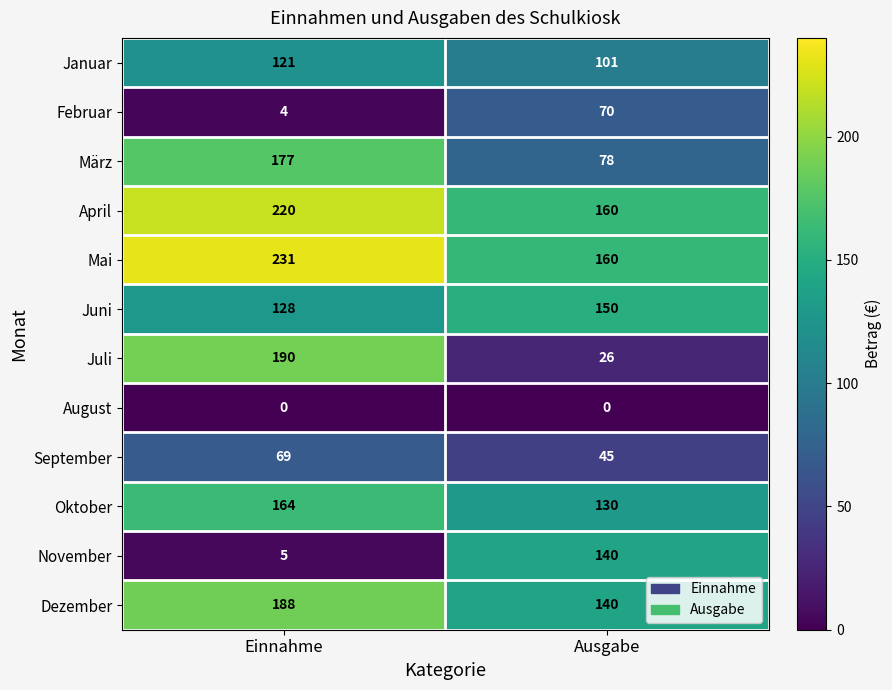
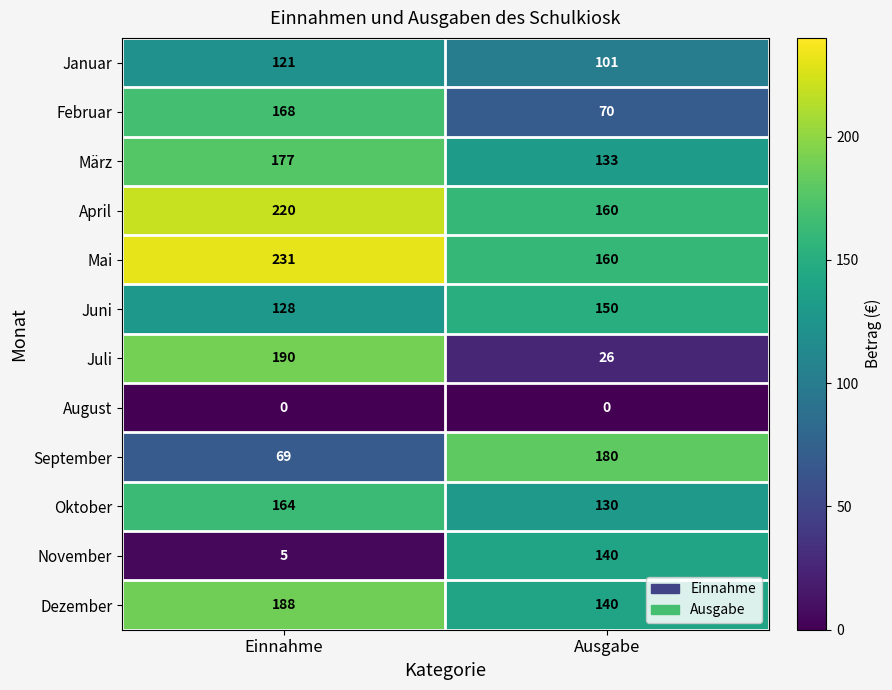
  {
    "Januar": {
      "Einnahme": 121,
      "Ausgabe": 101
    },
    "Februar": {
-     "Einnahme": 4,
+     "Einnahme": 168,
      "Ausgabe": 70
    },
    "März": {
      "Einnahme": 177,
-     "Ausgabe": 78
+     "Ausgabe": 133
    },
    "April": {
      "Einnahme": 220,
      "Ausgabe": 160
    },
    "Mai": {
      "Einnahme": 231,
      "Ausgabe": 160
    },
    "Juni": {
      "Einnahme": 128,
      "Ausgabe": 150
    },
    "Juli": {
      "Einnahme": 190,
      "Ausgabe": 26
    },
    "August": {
      "Einnahme": 0,
      "Ausgabe": 0
    },
    "September": {
      "Einnahme": 69,
-     "Ausgabe": 45
+     "Ausgabe": 180
    },
    "Oktober": {
      "Einnahme": 164,
      "Ausgabe": 130
    },
    "November": {
      "Einnahme": 5,
      "Ausgabe": 140
    },
    "Dezember": {
      "Einnahme": 188,
      "Ausgabe": 140
    }
  }
